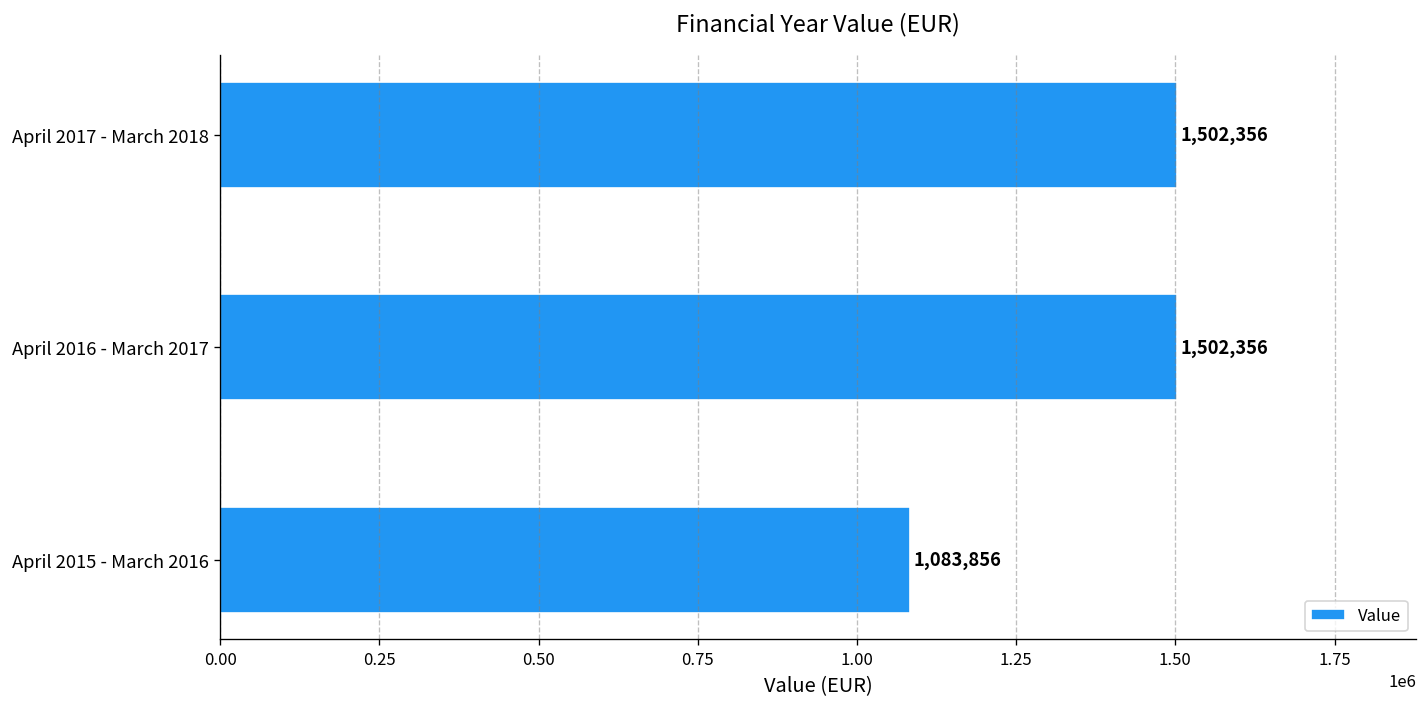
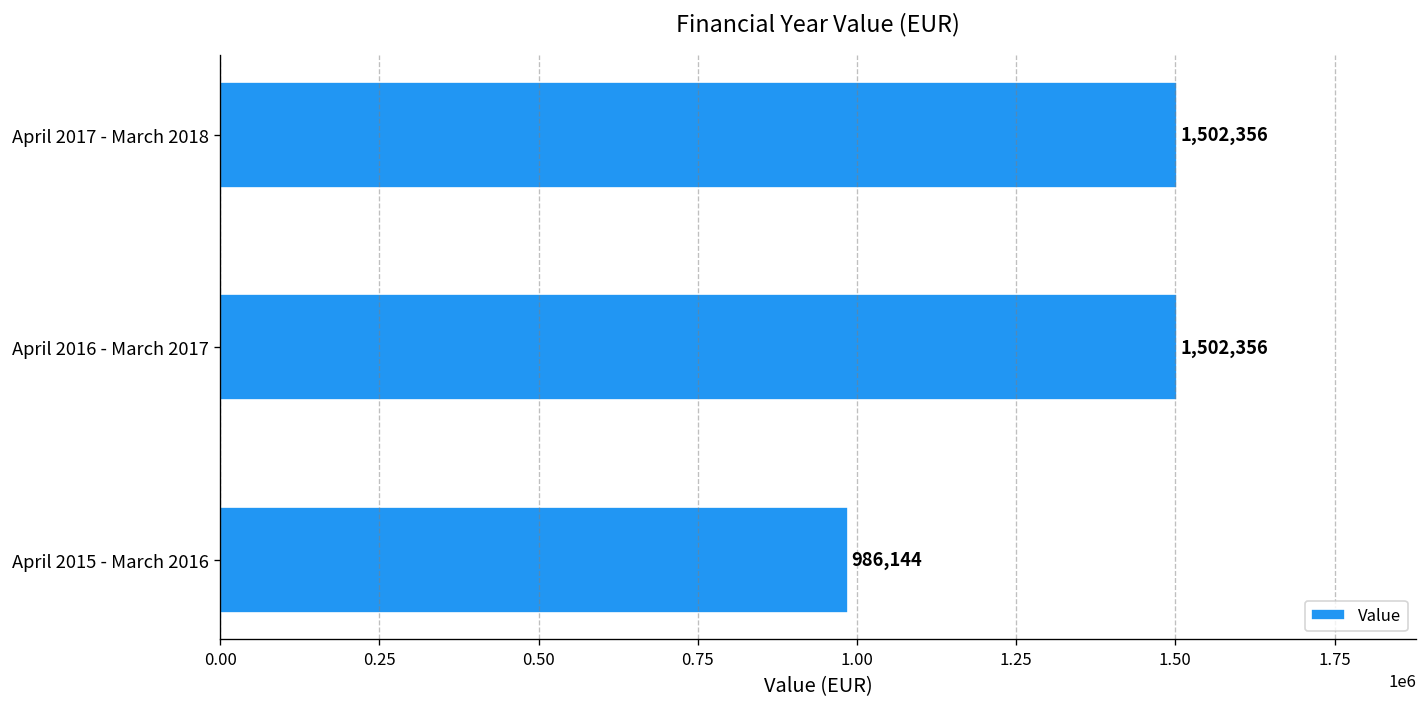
  {
    "April 2017 - March 2018": "1,502,356",
    "April 2016 - March 2017": "1,502,356",
-   "April 2015 - March 2016": "1,083,856"
+   "April 2015 - March 2016": "986,144"
  }
